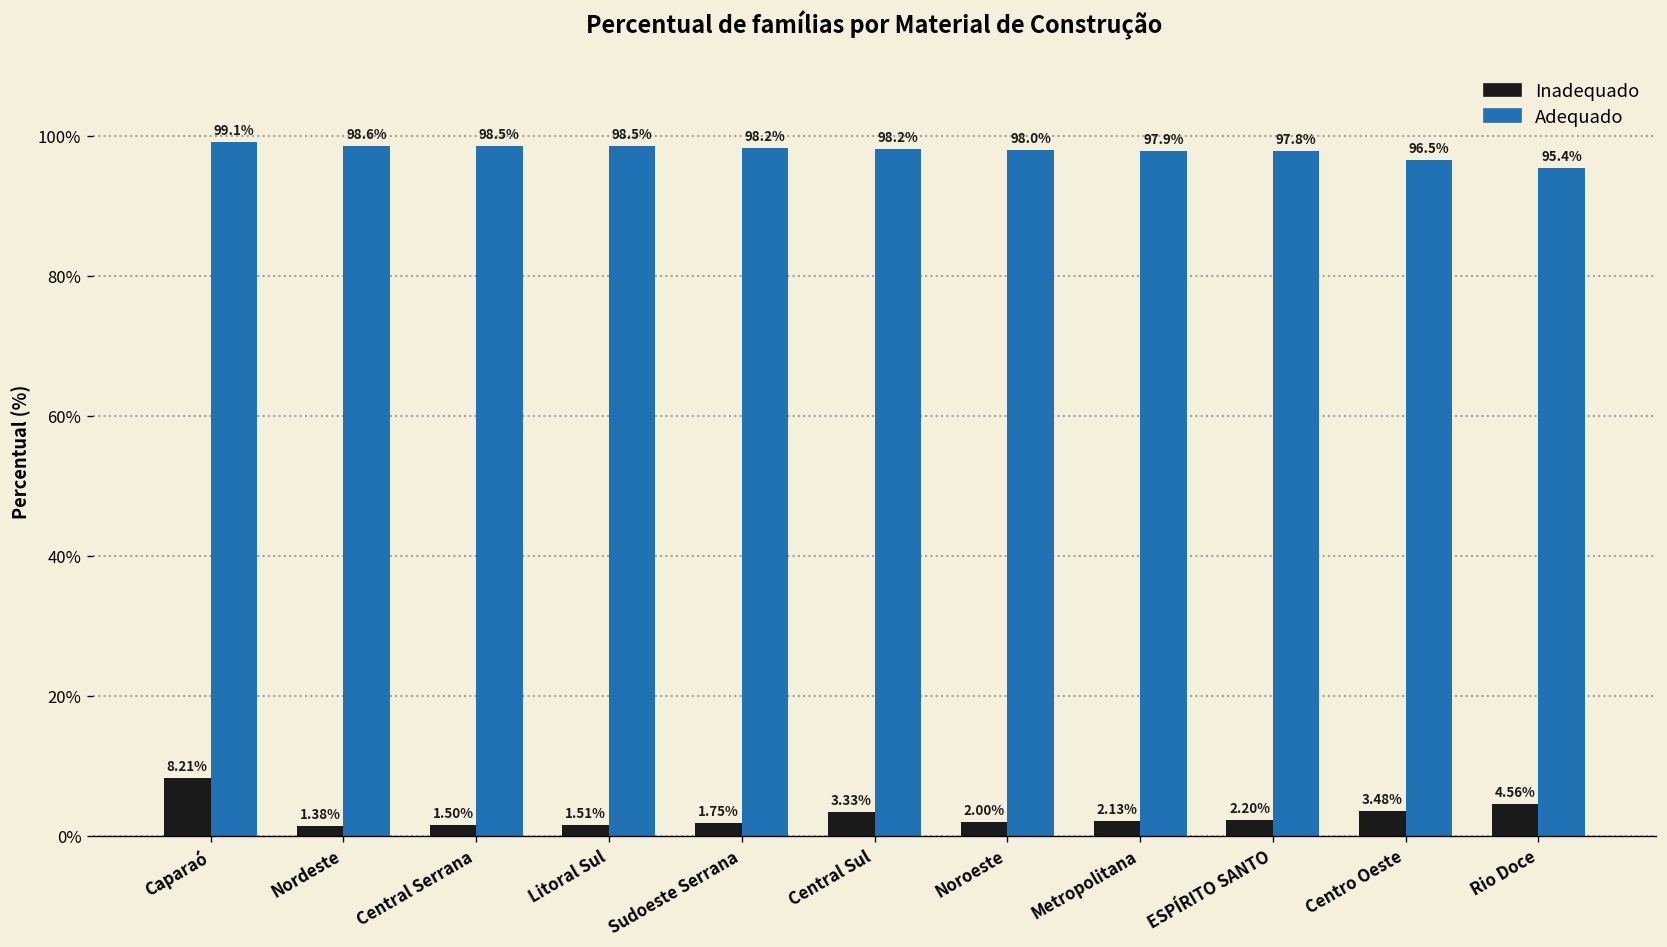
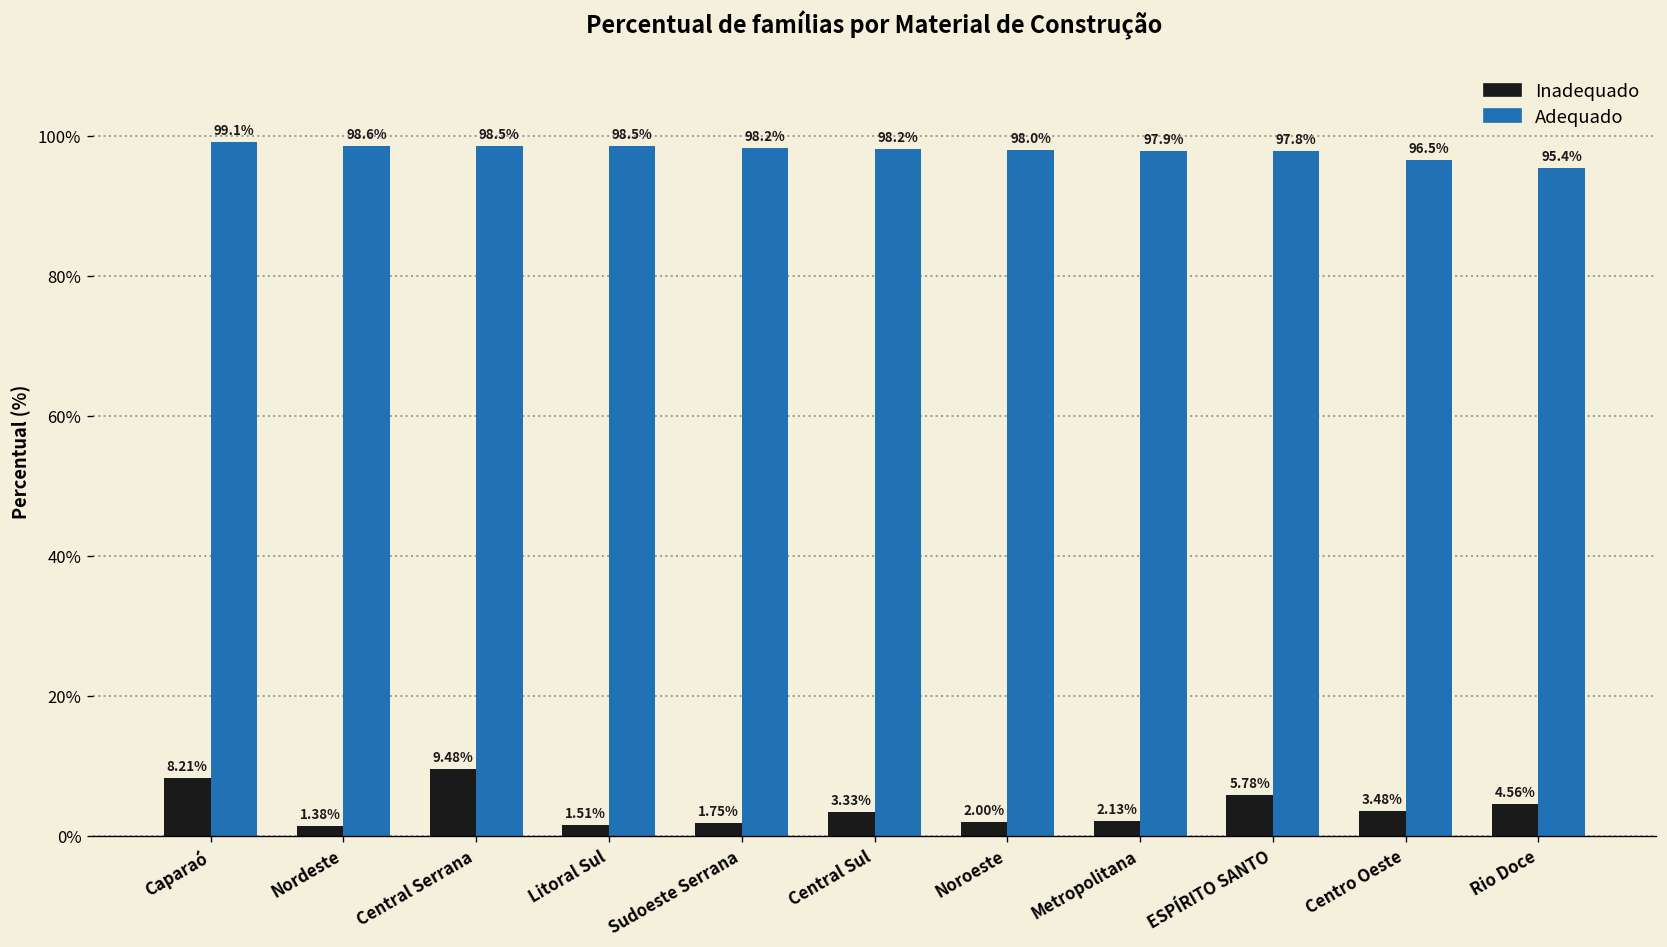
  {
    "Inadequado": {
      "Caparaó": "8.21%",
      "Nordeste": "1.38%",
-     "Central Serrana": "1.50%",
+     "Central Serrana": "9.48%",
      "Litoral Sul": "1.51%",
      "Sudoeste Serrana": "1.75%",
      "Central Sul": "3.33%",
      "Noroeste": "2.00%",
      "Metropolitana": "2.13%",
-     "ESPÍRITO SANTO": "2.20%",
+     "ESPÍRITO SANTO": "5.78%",
      "Centro Oeste": "3.48%",
      "Rio Doce": "4.56%"
    },
    "Adequado": {
      "Caparaó": "99.1%",
      "Nordeste": "98.6%",
      "Central Serrana": "98.5%",
      "Litoral Sul": "98.5%",
      "Sudoeste Serrana": "98.2%",
      "Central Sul": "98.2%",
      "Noroeste": "98.0%",
      "Metropolitana": "97.9%",
      "ESPÍRITO SANTO": "97.8%",
      "Centro Oeste": "96.5%",
      "Rio Doce": "95.4%"
    }
  }
